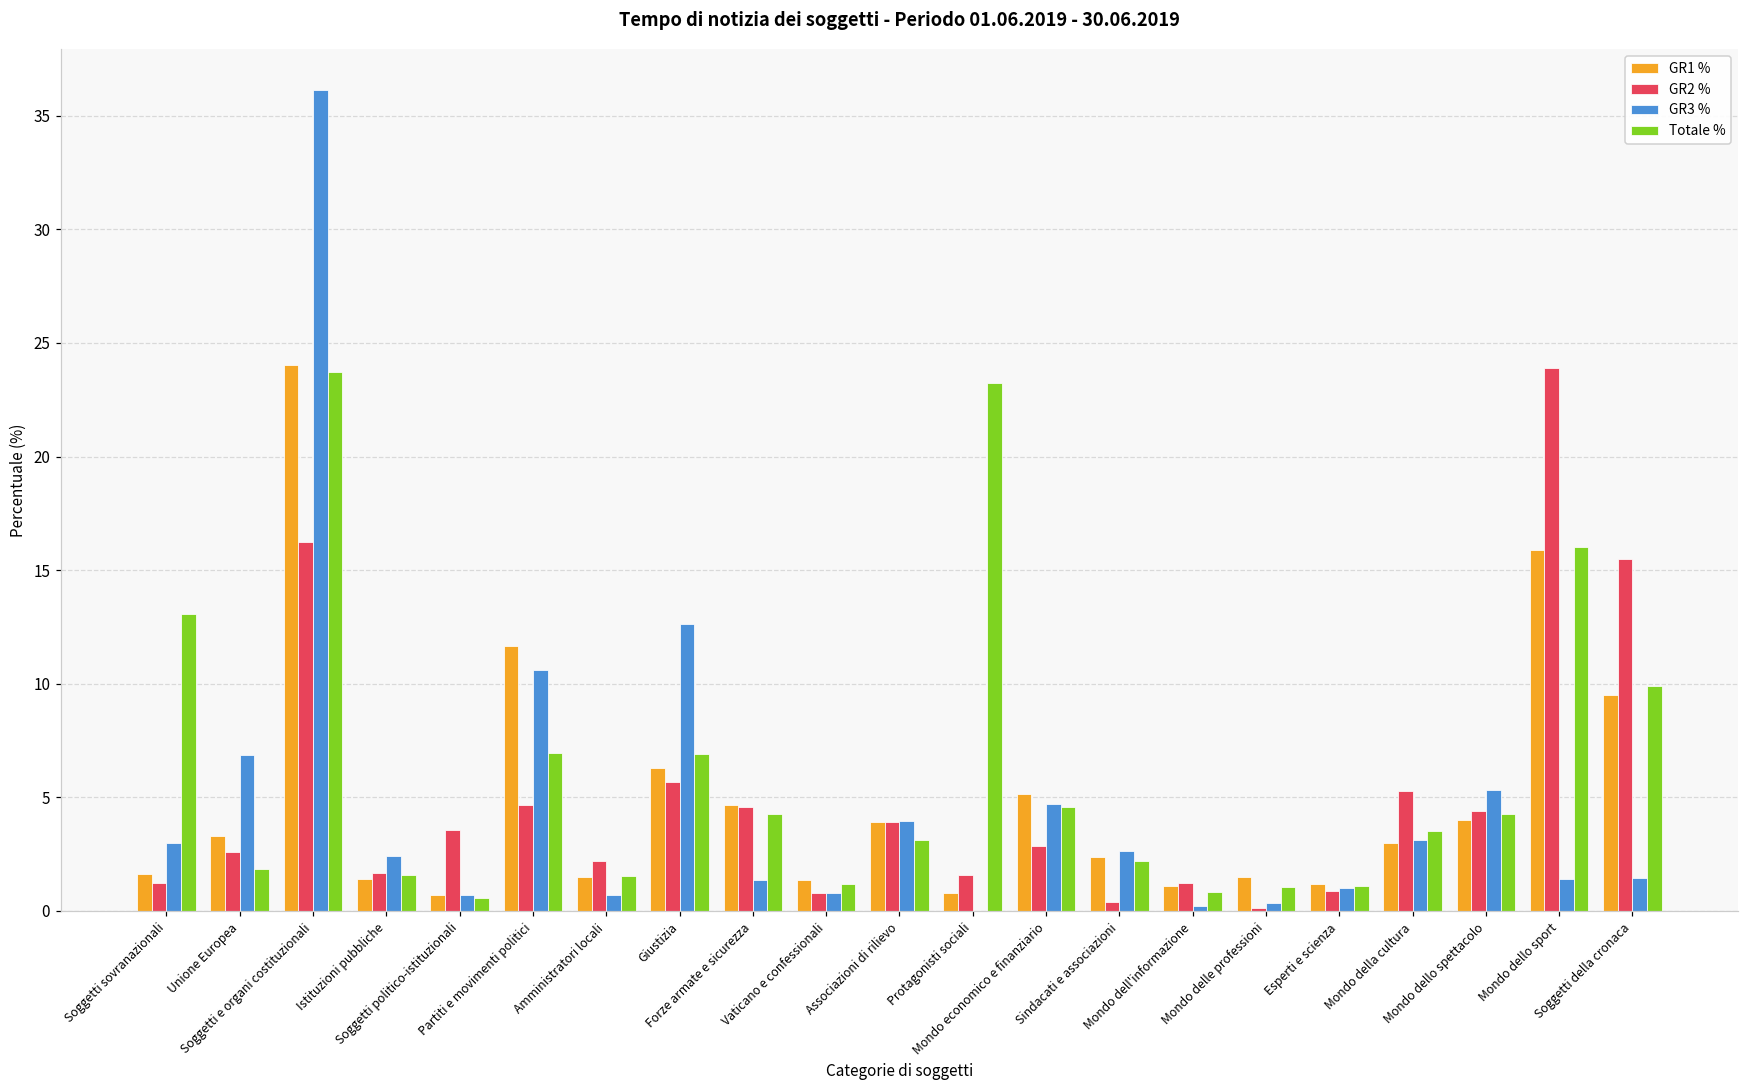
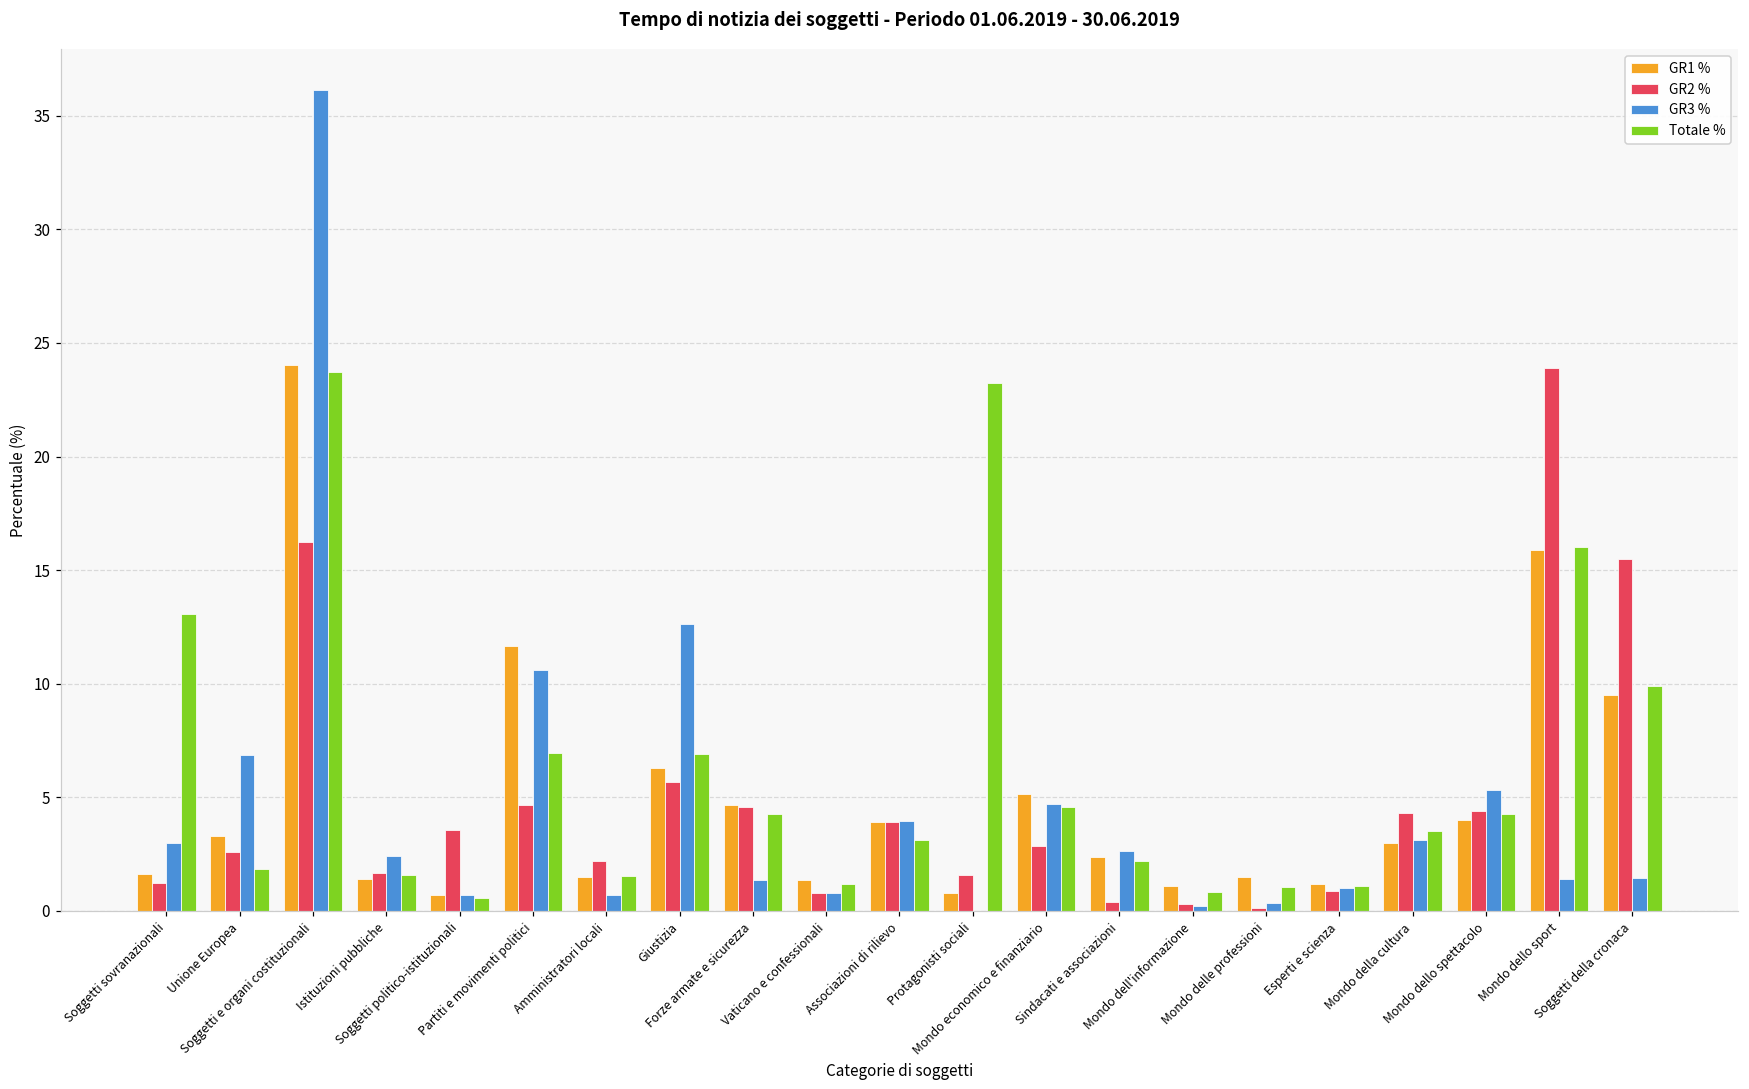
  {
    "GR1 %": {
      "Soggetti sovranazionali": 1.6,
      "Unione Europea": 3.3,
      "Soggetti e organi costituzionali": 24.1,
      "Istituzioni pubbliche": 1.4,
      "Soggetti politico-istituzionali": 0.7,
      "Partiti e movimenti politici": 11.7,
      "Amministratori locali": 1.5,
      "Giustizia": 6.3,
      "Forze armate e sicurezza": 4.7,
      "Vaticano e confessionali": 1.4,
      "Associazioni di rilievo": 3.9,
      "Protagonisti sociali": 0.8,
      "Mondo economico e finanziario": 5.1,
      "Sindacati e associazioni": 2.4,
      "Mondo dell'informazione": 1.1,
      "Mondo delle professioni": 1.5,
      "Esperti e scienza": 1.2,
      "Mondo della cultura": 3.0,
      "Mondo dello spettacolo": 4.0,
      "Mondo dello sport": 15.9,
      "Soggetti della cronaca": 9.5
    },
    "GR2 %": {
      "Soggetti sovranazionali": 1.2,
      "Unione Europea": 2.6,
      "Soggetti e organi costituzionali": 16.2,
      "Istituzioni pubbliche": 1.7,
      "Soggetti politico-istituzionali": 3.6,
      "Partiti e movimenti politici": 4.7,
      "Amministratori locali": 2.2,
      "Giustizia": 5.7,
      "Forze armate e sicurezza": 4.6,
      "Vaticano e confessionali": 0.8,
      "Associazioni di rilievo": 3.9,
      "Protagonisti sociali": 1.6,
      "Mondo economico e finanziario": 2.8,
      "Sindacati e associazioni": 0.4,
-     "Mondo dell'informazione": 1.2,
+     "Mondo dell'informazione": 0.3,
      "Esperti e scienza": 0.9,
-     "Mondo della cultura": 5.3,
+     "Mondo della cultura": 4.3,
      "Mondo dello spettacolo": 4.4,
      "Mondo dello sport": 23.9,
      "Soggetti della cronaca": 15.5
    },
    "GR3 %": {
      "Soggetti sovranazionali": 3.0,
      "Unione Europea": 6.9,
      "Soggetti e organi costituzionali": 36.1,
      "Istituzioni pubbliche": 2.4,
      "Soggetti politico-istituzionali": 0.7,
      "Partiti e movimenti politici": 10.6,
      "Amministratori locali": 0.7,
      "Giustizia": 12.6,
      "Forze armate e sicurezza": 1.4,
      "Vaticano e confessionali": 0.8,
      "Associazioni di rilievo": 3.9,
      "Protagonisti sociali": 0.0,
      "Mondo economico e finanziario": 4.7,
      "Sindacati e associazioni": 2.6,
      "Mondo dell'informazione": 0.2,
      "Mondo delle professioni": 0.4,
      "Esperti e scienza": 1.0,
      "Mondo della cultura": 3.1,
      "Mondo dello spettacolo": 5.3,
      "Mondo dello sport": 1.4,
      "Soggetti della cronaca": 1.5
    },
    "Totale %": {
      "Soggetti sovranazionali": 13.1,
      "Unione Europea": 1.8,
      "Soggetti e organi costituzionali": 23.7,
      "Istituzioni pubbliche": 1.6,
      "Soggetti politico-istituzionali": 0.6,
      "Partiti e movimenti politici": 7.0,
      "Amministratori locali": 1.5,
      "Giustizia": 6.9,
      "Forze armate e sicurezza": 4.3,
      "Vaticano e confessionali": 1.2,
      "Associazioni di rilievo": 3.1,
      "Protagonisti sociali": 23.2,
      "Mondo economico e finanziario": 4.6,
      "Sindacati e associazioni": 2.2,
      "Mondo dell'informazione": 0.8,
      "Mondo delle professioni": 1.0,
      "Esperti e scienza": 1.1,
      "Mondo della cultura": 3.5,
      "Mondo dello spettacolo": 4.3,
      "Mondo dello sport": 16.0,
      "Soggetti della cronaca": 9.9
    }
  }
